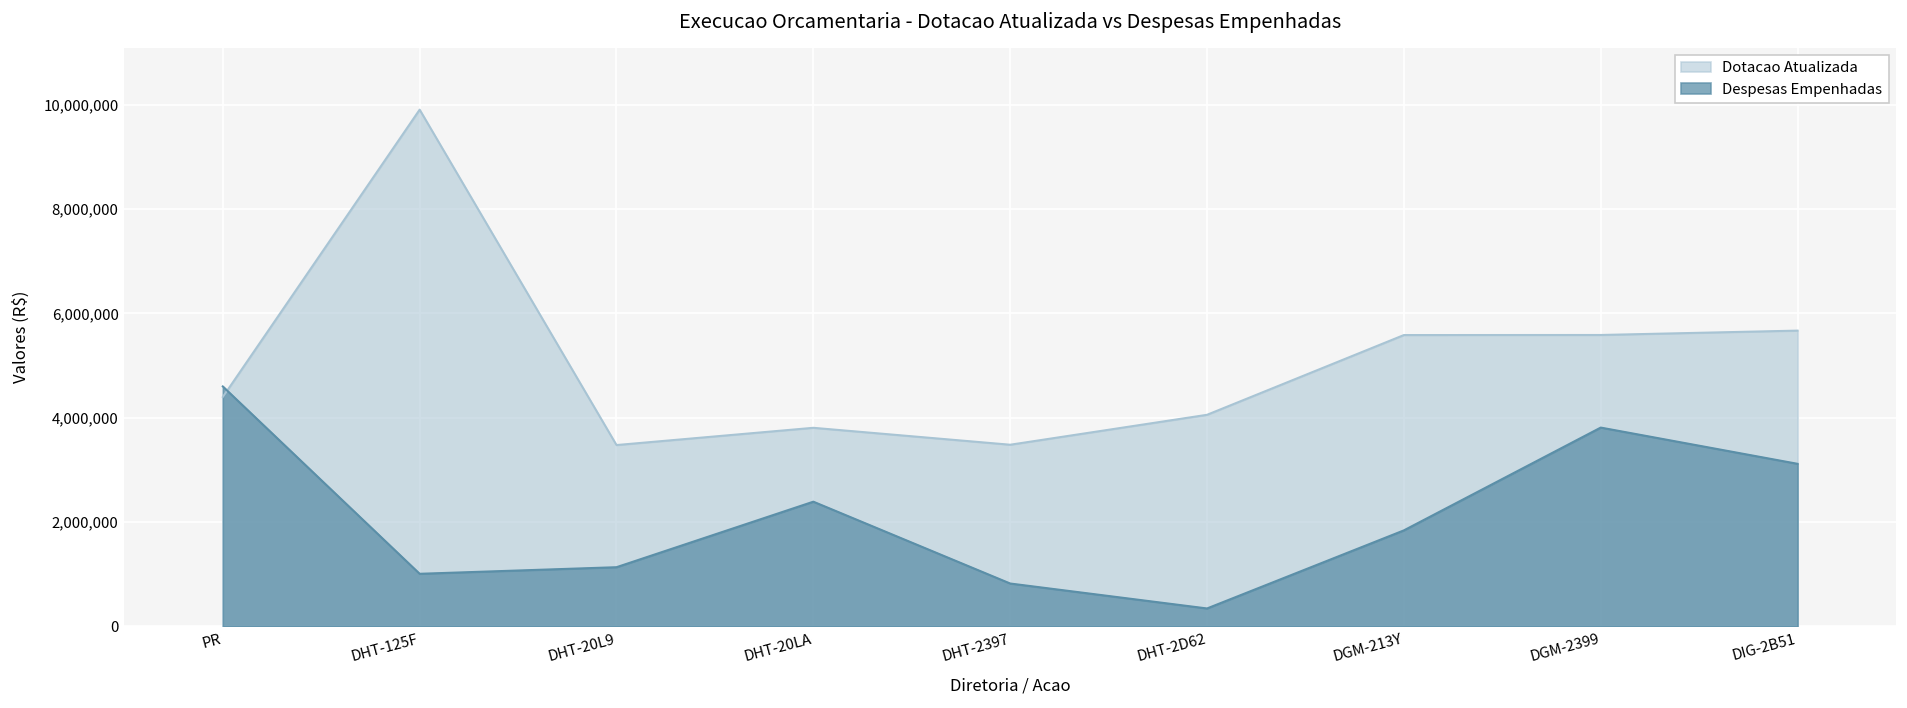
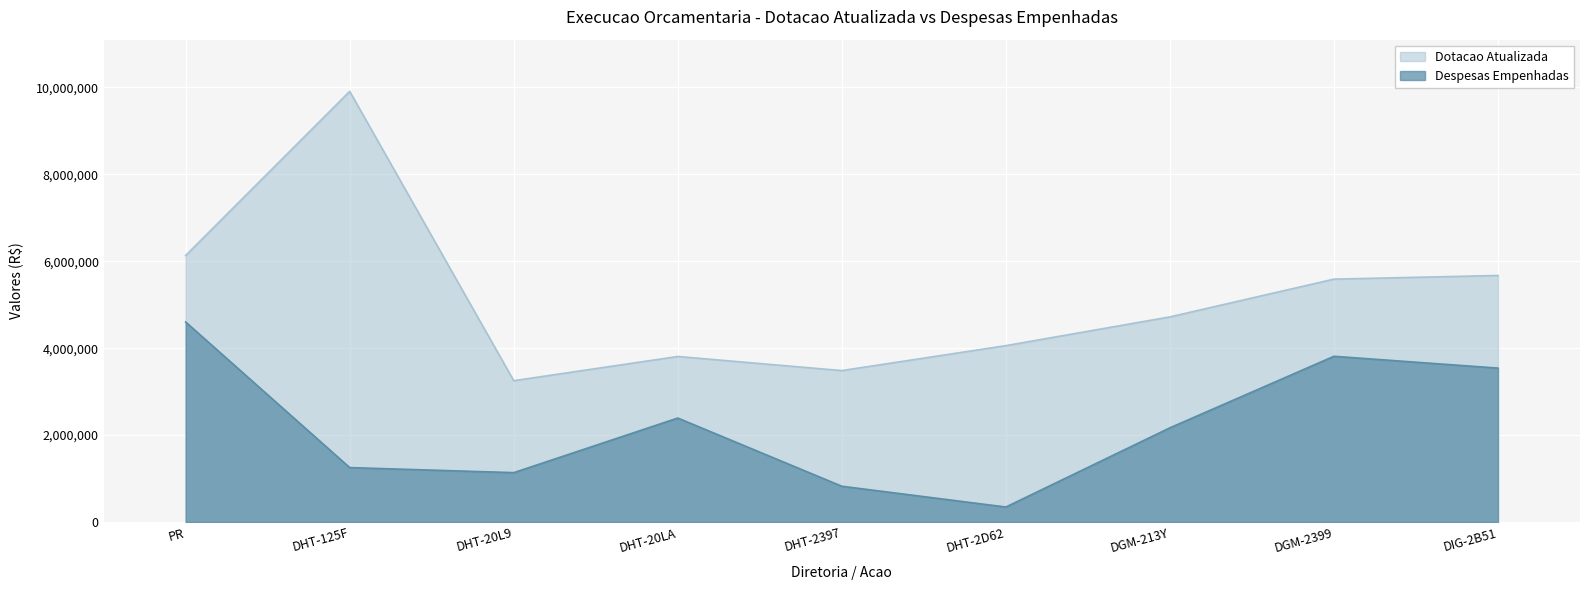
  {
    "Dotacao Atualizada": {
-     "PR": "4,400,000",
+     "PR": "6,100,000",
      "DHT-125F": "9,900,000",
-     "DHT-20L9": "3,500,000",
+     "DHT-20L9": "3,300,000",
      "DHT-20LA": "3,800,000",
      "DHT-2397": "3,500,000",
      "DHT-2D62": "4,100,000",
-     "DGM-213Y": "5,600,000",
+     "DGM-213Y": "4,700,000",
      "DGM-2399": "5,600,000",
      "DIG-2B51": "5,700,000"
    },
    "Despesas Empenhadas": {
      "PR": "4,600,000",
-     "DHT-125F": "1,000,000",
+     "DHT-125F": "1,300,000",
      "DHT-20L9": "1,100,000",
      "DHT-20LA": "2,400,000",
      "DHT-2397": "800,000",
      "DHT-2D62": "300,000",
-     "DGM-213Y": "1,800,000",
+     "DGM-213Y": "2,200,000",
      "DGM-2399": "3,800,000",
-     "DIG-2B51": "3,100,000"
+     "DIG-2B51": "3,500,000"
    }
  }
